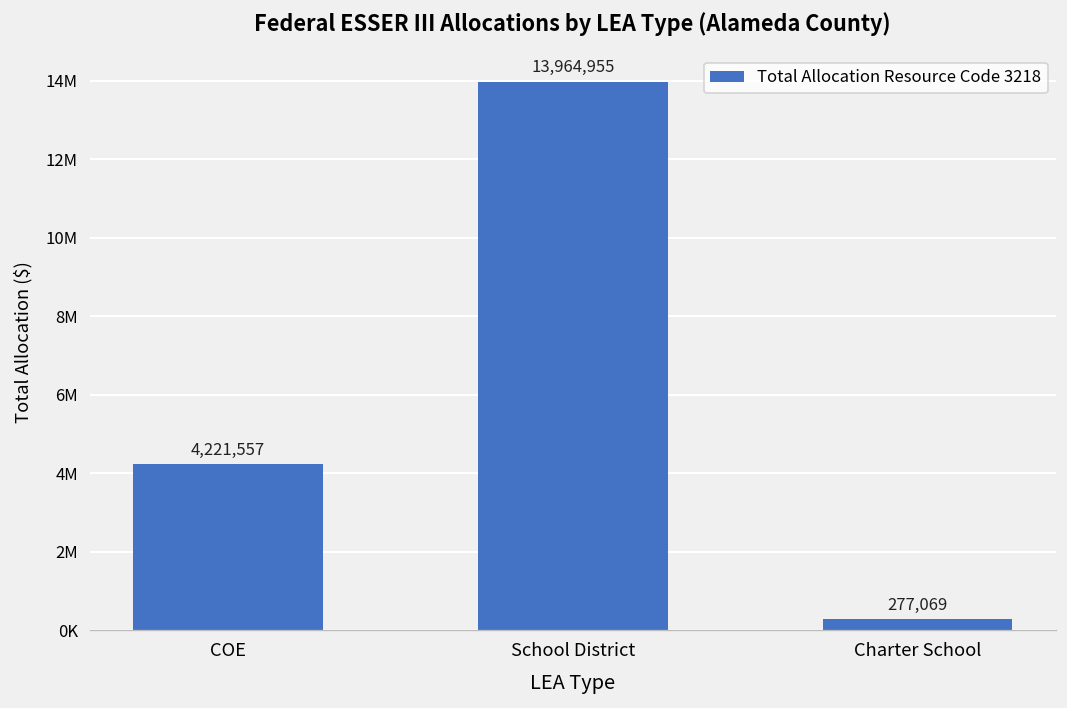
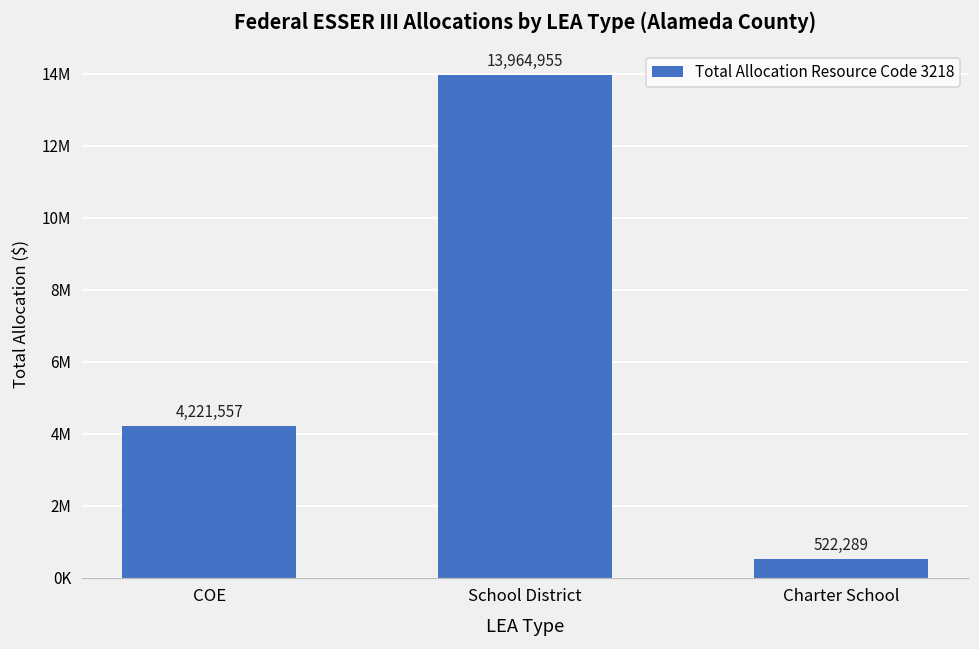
  {
    "COE": "4,221,557",
    "School District": "13,964,955",
-   "Charter School": "277,069"
+   "Charter School": "522,289"
  }
